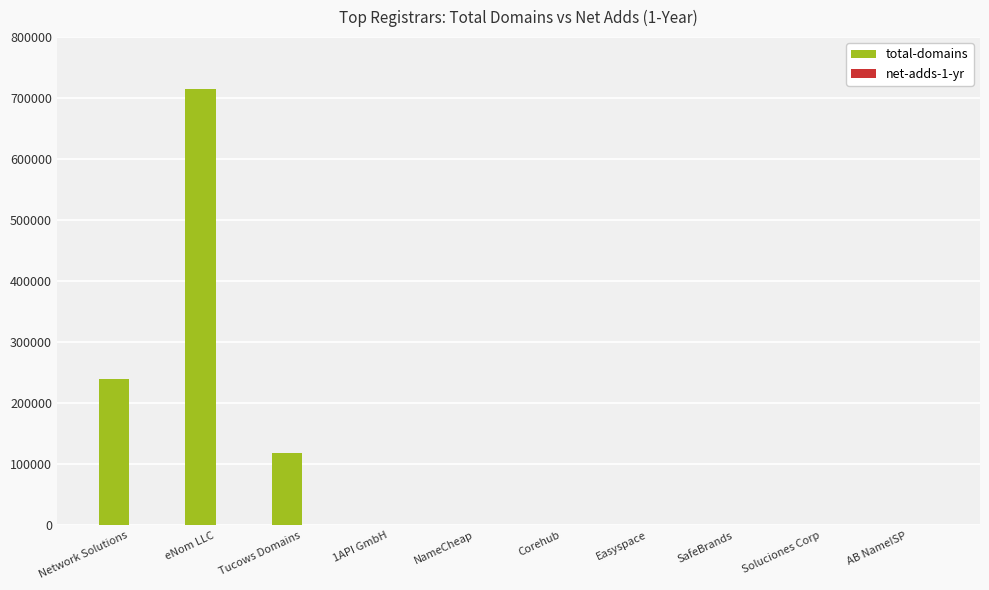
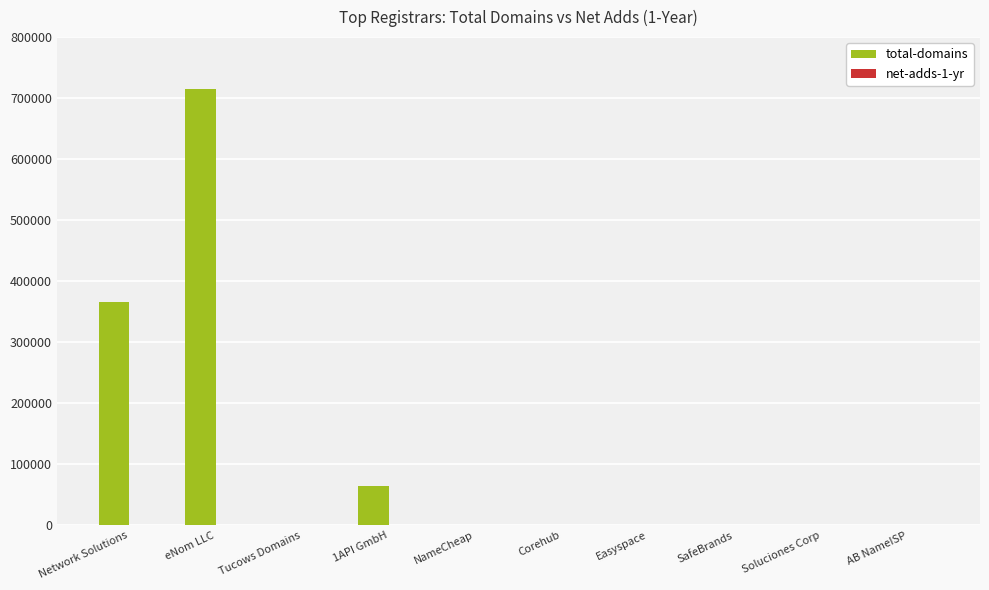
  {
    "total-domains": {
-     "Network Solutions": 240000,
+     "Network Solutions": 370000,
      "eNom LLC": 710000,
-     "Tucows Domains": 120000,
-     "1API GmbH": 0
+     "Tucows Domains": 0,
+     "1API GmbH": 60000
    },
    "net-adds-1-yr": {
      "Network Solutions": 0,
      "Corehub": 0,
      "Easyspace": 0,
      "SafeBrands": 0,
      "Soluciones Corp": 0,
      "AB NameISP": 0
    }
  }
